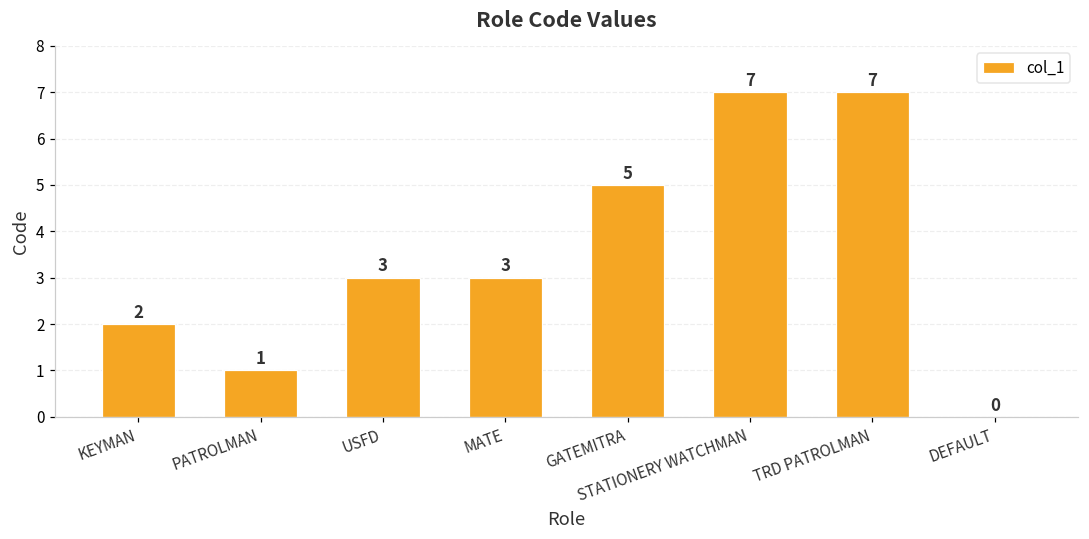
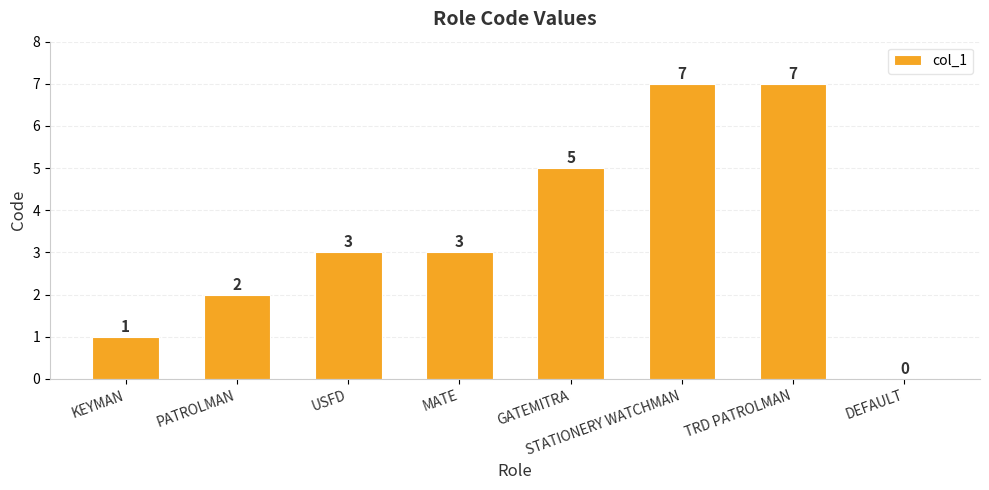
  {
-   "KEYMAN": 2,
-   "PATROLMAN": 1,
+   "KEYMAN": 1,
+   "PATROLMAN": 2,
    "USFD": 3,
    "MATE": 3,
    "GATEMITRA": 5,
    "STATIONERY WATCHMAN": 7,
    "TRD PATROLMAN": 7,
    "DEFAULT": 0
  }
